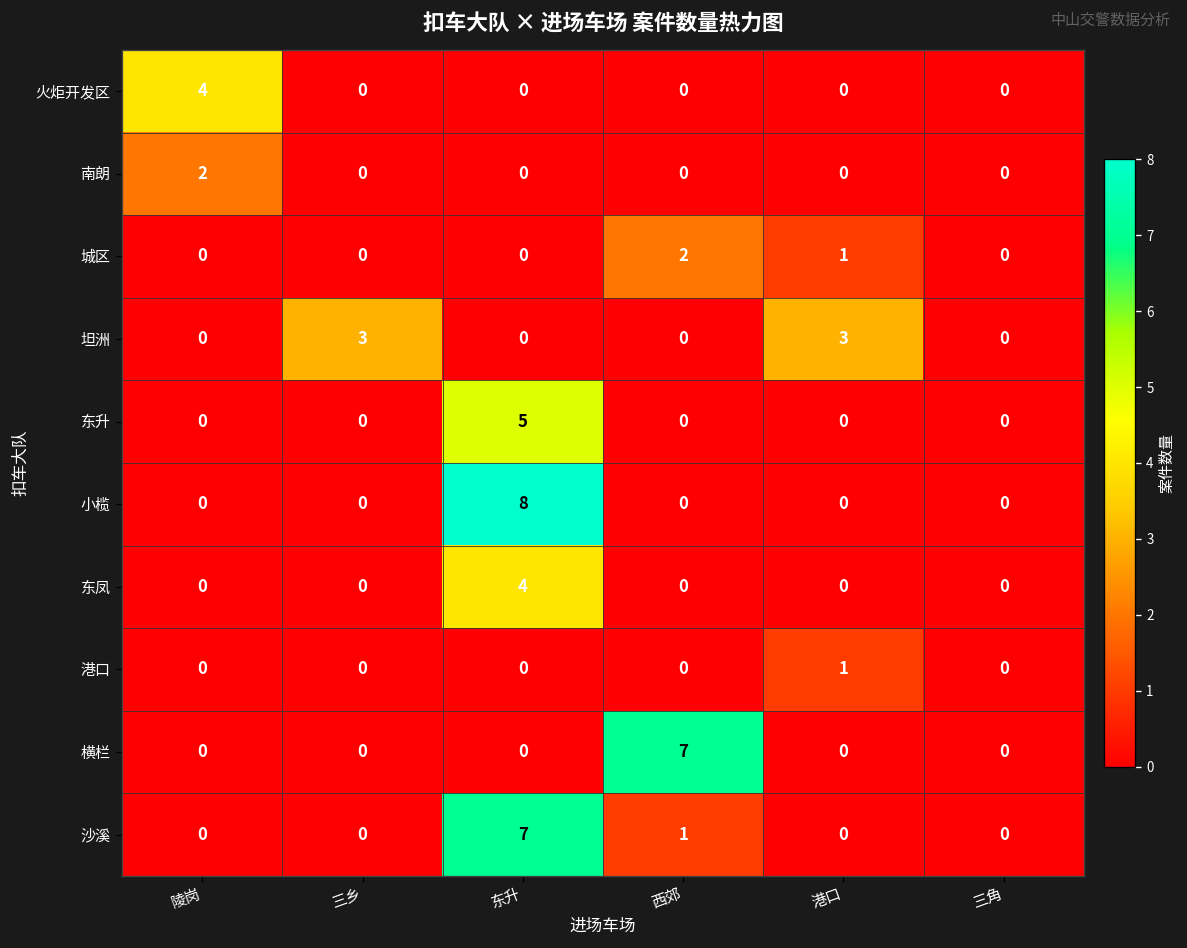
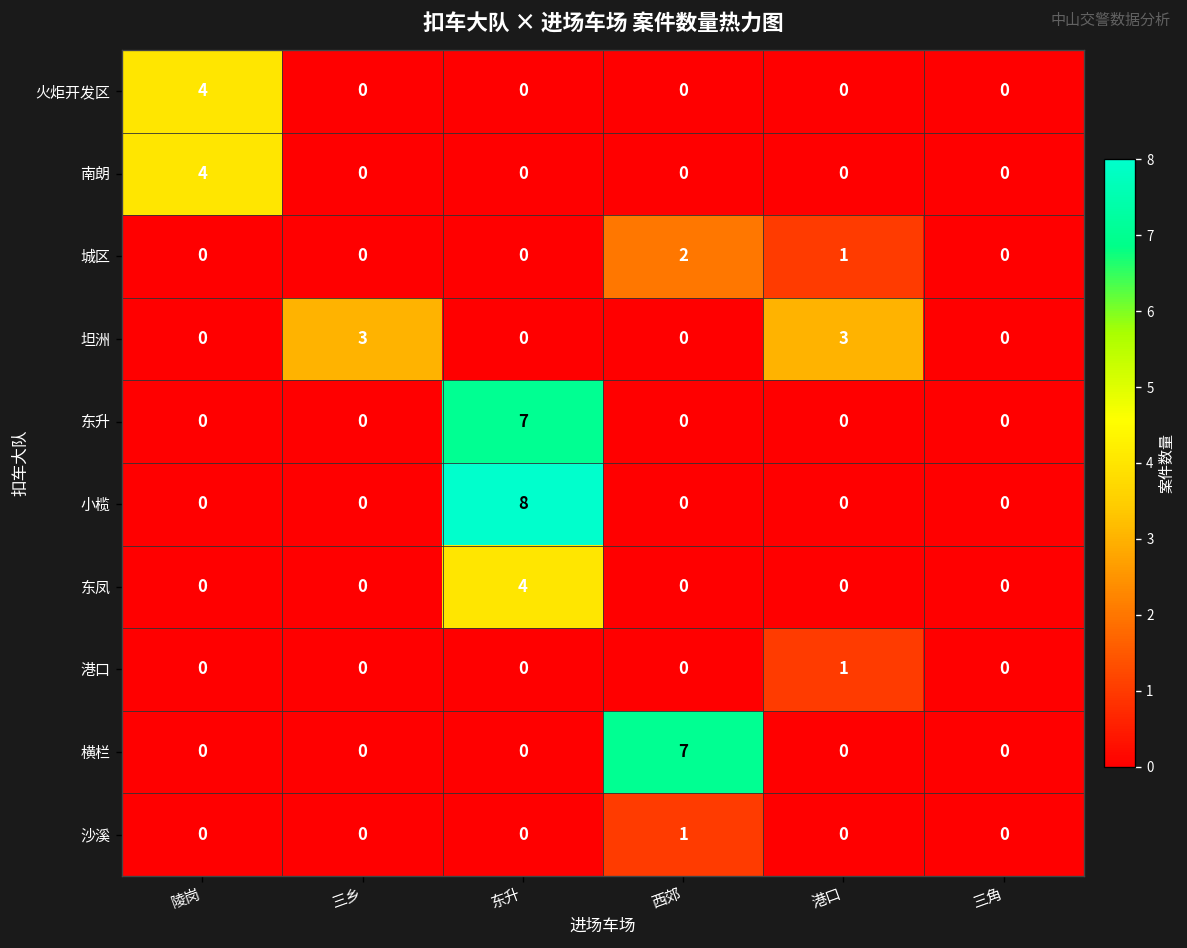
  {
    "火炬开发区": {
      "陵岗": 4,
      "三乡": 0,
      "东升": 0,
      "西郊": 0,
      "港口": 0,
      "三角": 0
    },
    "南朗": {
-     "陵岗": 2,
+     "陵岗": 4,
      "三乡": 0,
      "东升": 0,
      "西郊": 0,
      "港口": 0,
      "三角": 0
    },
    "城区": {
      "陵岗": 0,
      "三乡": 0,
      "东升": 0,
      "西郊": 2,
      "港口": 1,
      "三角": 0
    },
    "坦洲": {
      "陵岗": 0,
      "三乡": 3,
      "东升": 0,
      "西郊": 0,
      "港口": 3,
      "三角": 0
    },
    "东升": {
      "陵岗": 0,
      "三乡": 0,
-     "东升": 5,
+     "东升": 7,
      "西郊": 0,
      "港口": 0,
      "三角": 0
    },
    "小榄": {
      "陵岗": 0,
      "三乡": 0,
      "东升": 8,
      "西郊": 0,
      "港口": 0,
      "三角": 0
    },
    "东凤": {
      "陵岗": 0,
      "三乡": 0,
      "东升": 4,
      "西郊": 0,
      "港口": 0,
      "三角": 0
    },
    "港口": {
      "陵岗": 0,
      "三乡": 0,
      "东升": 0,
      "西郊": 0,
      "港口": 1,
      "三角": 0
    },
    "横栏": {
      "陵岗": 0,
      "三乡": 0,
      "东升": 0,
      "西郊": 7,
      "港口": 0,
      "三角": 0
    },
    "沙溪": {
      "陵岗": 0,
      "三乡": 0,
-     "东升": 7,
+     "东升": 0,
      "西郊": 1,
      "港口": 0,
      "三角": 0
    }
  }
